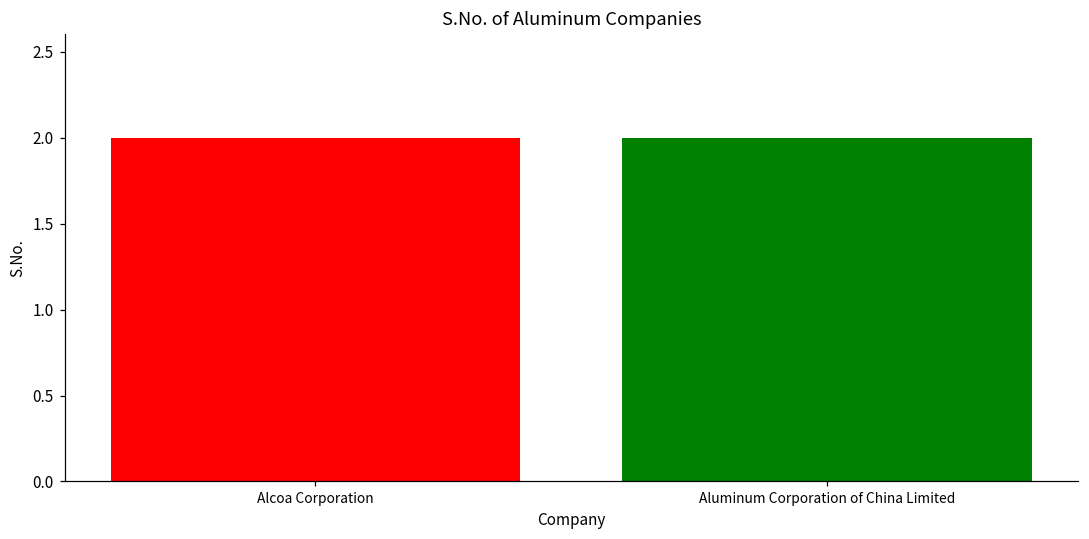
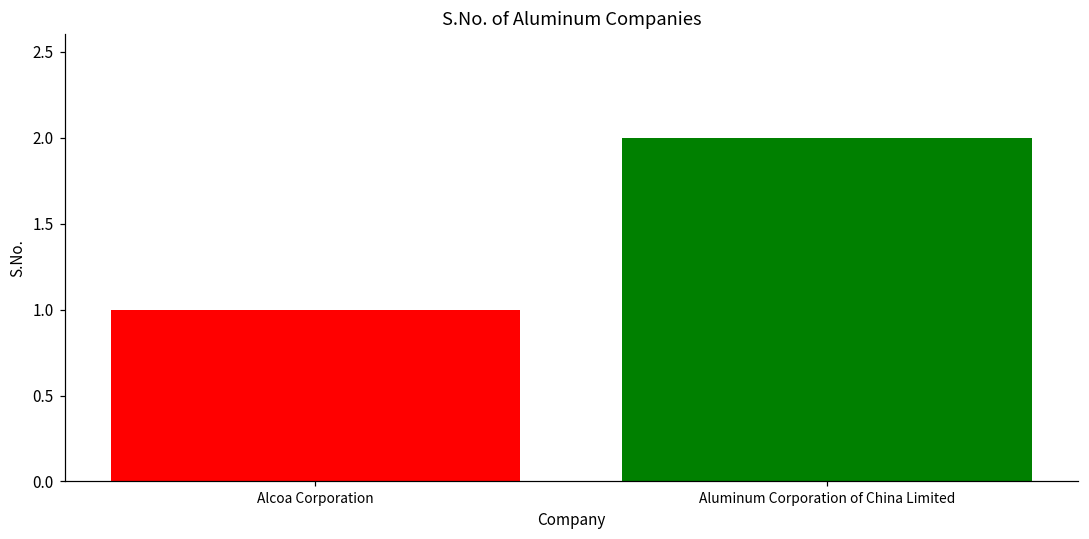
  {
-   "Alcoa Corporation": 2,
+   "Alcoa Corporation": 1,
    "Aluminum Corporation of China Limited": 2
  }
